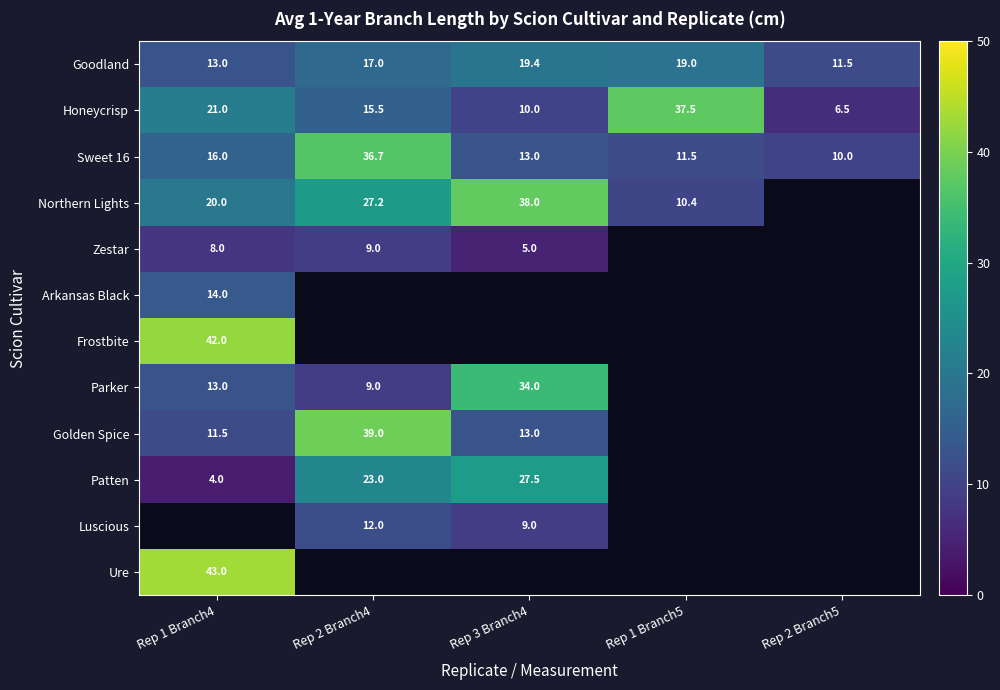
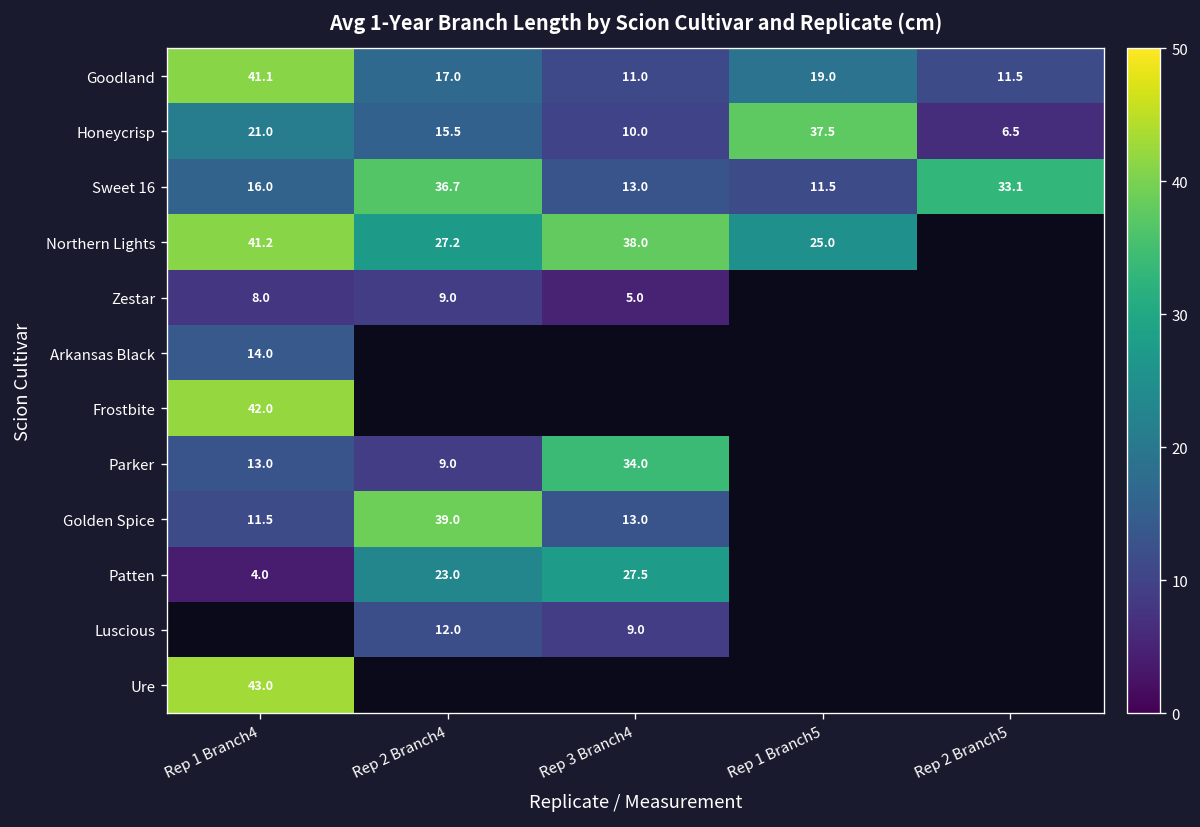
  {
    "Goodland": {
-     "Rep 1 Branch4": 13.0,
+     "Rep 1 Branch4": 41.1,
      "Rep 2 Branch4": 17.0,
-     "Rep 3 Branch4": 19.4,
+     "Rep 3 Branch4": 11.0,
      "Rep 1 Branch5": 19.0,
      "Rep 2 Branch5": 11.5
    },
    "Honeycrisp": {
      "Rep 1 Branch4": 21.0,
      "Rep 2 Branch4": 15.5,
      "Rep 3 Branch4": 10.0,
      "Rep 1 Branch5": 37.5,
      "Rep 2 Branch5": 6.5
    },
    "Sweet 16": {
      "Rep 1 Branch4": 16.0,
      "Rep 2 Branch4": 36.7,
      "Rep 3 Branch4": 13.0,
      "Rep 1 Branch5": 11.5,
-     "Rep 2 Branch5": 10.0
+     "Rep 2 Branch5": 33.1
    },
    "Northern Lights": {
-     "Rep 1 Branch4": 20.0,
+     "Rep 1 Branch4": 41.2,
      "Rep 2 Branch4": 27.2,
      "Rep 3 Branch4": 38.0,
-     "Rep 1 Branch5": 10.4
+     "Rep 1 Branch5": 25.0
    },
    "Zestar": {
      "Rep 1 Branch4": 8.0,
      "Rep 2 Branch4": 9.0,
      "Rep 3 Branch4": 5.0
    },
    "Arkansas Black": {
      "Rep 1 Branch4": 14.0
    },
    "Frostbite": {
      "Rep 1 Branch4": 42.0
    },
    "Parker": {
      "Rep 1 Branch4": 13.0,
      "Rep 2 Branch4": 9.0,
      "Rep 3 Branch4": 34.0
    },
    "Golden Spice": {
      "Rep 1 Branch4": 11.5,
      "Rep 2 Branch4": 39.0,
      "Rep 3 Branch4": 13.0
    },
    "Patten": {
      "Rep 1 Branch4": 4.0,
      "Rep 2 Branch4": 23.0,
      "Rep 3 Branch4": 27.5
    },
    "Luscious": {
      "Rep 2 Branch4": 12.0,
      "Rep 3 Branch4": 9.0
    },
    "Ure": {
      "Rep 1 Branch4": 43.0
    }
  }
